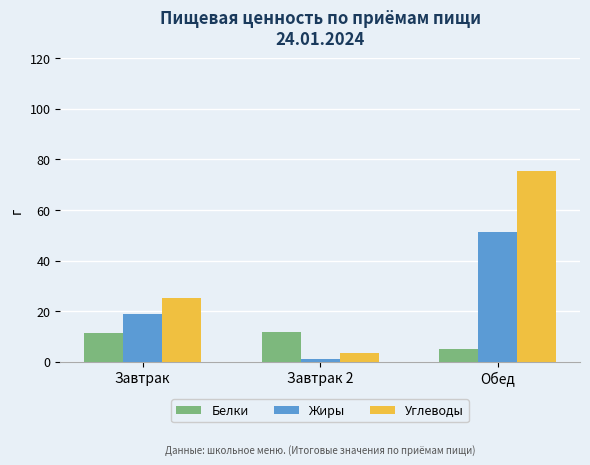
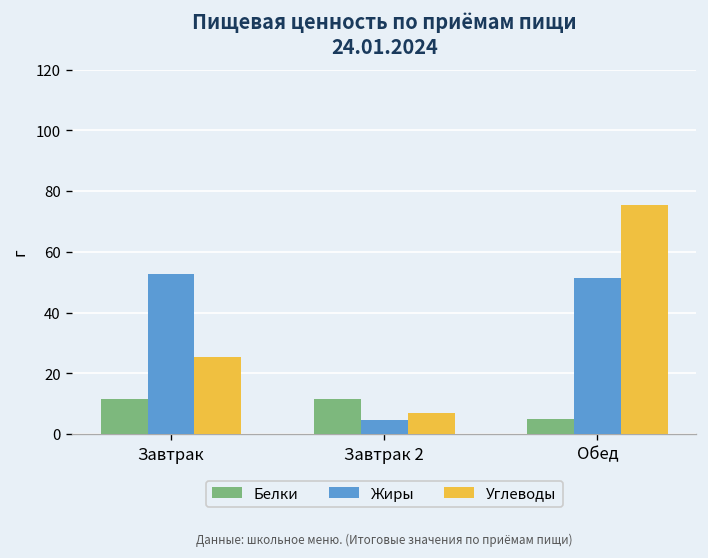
  {
    "Белки": {
      "Завтрак": 11,
      "Завтрак 2": 12,
      "Обед": 5
    },
    "Жиры": {
-     "Завтрак": 19,
-     "Завтрак 2": 1,
+     "Завтрак": 53,
+     "Завтрак 2": 5,
      "Обед": 51
    },
    "Углеводы": {
      "Завтрак": 25,
-     "Завтрак 2": 3,
+     "Завтрак 2": 7,
      "Обед": 75
    }
  }
